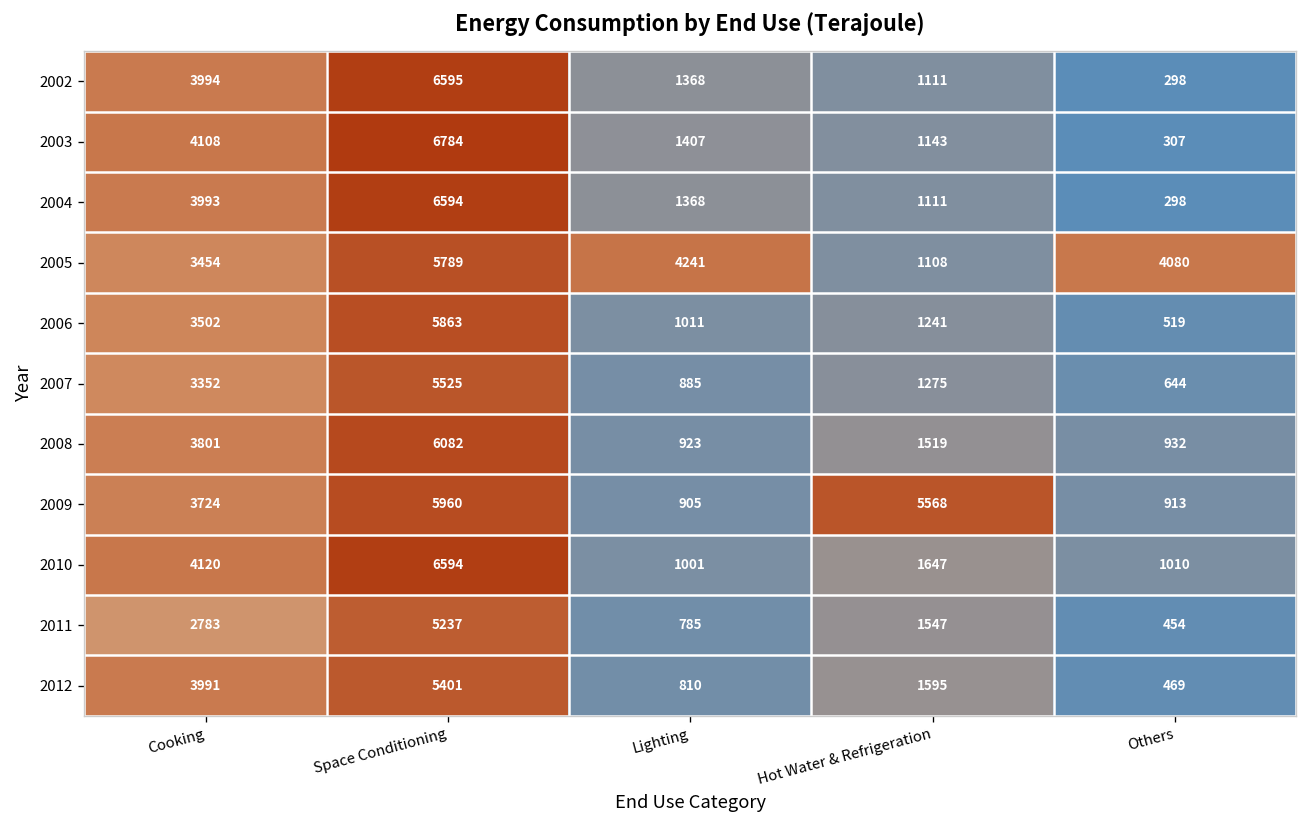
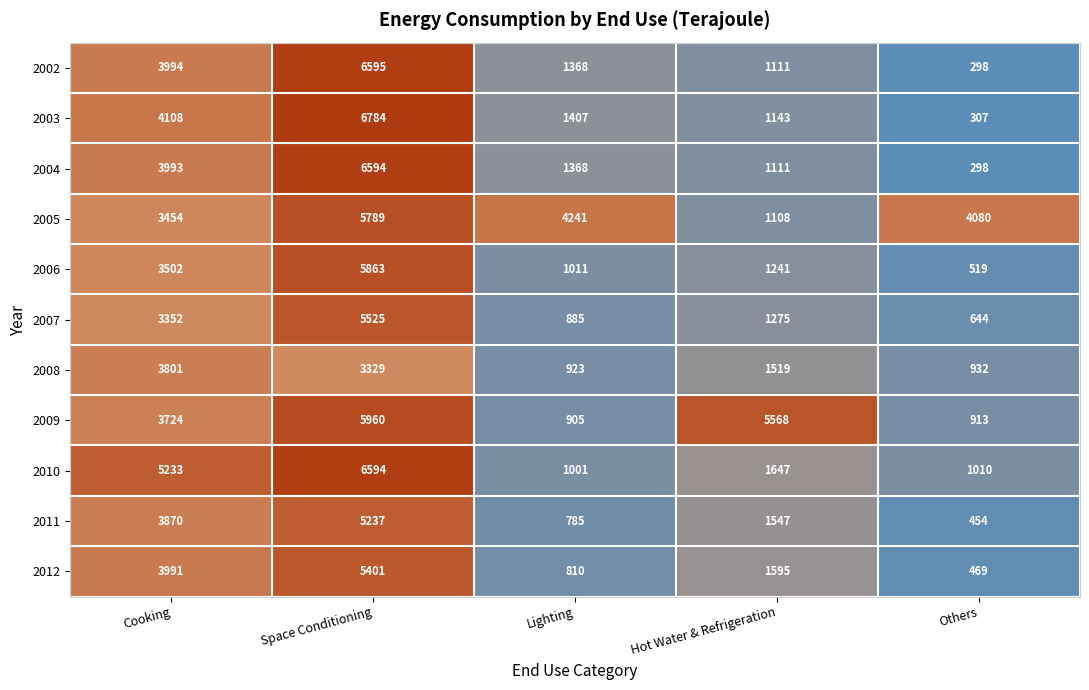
  {
    "2002": {
      "Cooking": 3994,
      "Space Conditioning": 6595,
      "Lighting": 1368,
      "Hot Water & Refrigeration": 1111,
      "Others": 298
    },
    "2003": {
      "Cooking": 4108,
      "Space Conditioning": 6784,
      "Lighting": 1407,
      "Hot Water & Refrigeration": 1143,
      "Others": 307
    },
    "2004": {
      "Cooking": 3993,
      "Space Conditioning": 6594,
      "Lighting": 1368,
      "Hot Water & Refrigeration": 1111,
      "Others": 298
    },
    "2005": {
      "Cooking": 3454,
      "Space Conditioning": 5789,
      "Lighting": 4241,
      "Hot Water & Refrigeration": 1108,
      "Others": 4080
    },
    "2006": {
      "Cooking": 3502,
      "Space Conditioning": 5863,
      "Lighting": 1011,
      "Hot Water & Refrigeration": 1241,
      "Others": 519
    },
    "2007": {
      "Cooking": 3352,
      "Space Conditioning": 5525,
      "Lighting": 885,
      "Hot Water & Refrigeration": 1275,
      "Others": 644
    },
    "2008": {
      "Cooking": 3801,
-     "Space Conditioning": 6082,
+     "Space Conditioning": 3329,
      "Lighting": 923,
      "Hot Water & Refrigeration": 1519,
      "Others": 932
    },
    "2009": {
      "Cooking": 3724,
      "Space Conditioning": 5960,
      "Lighting": 905,
      "Hot Water & Refrigeration": 5568,
      "Others": 913
    },
    "2010": {
-     "Cooking": 4120,
+     "Cooking": 5233,
      "Space Conditioning": 6594,
      "Lighting": 1001,
      "Hot Water & Refrigeration": 1647,
      "Others": 1010
    },
    "2011": {
-     "Cooking": 2783,
+     "Cooking": 3870,
      "Space Conditioning": 5237,
      "Lighting": 785,
      "Hot Water & Refrigeration": 1547,
      "Others": 454
    },
    "2012": {
      "Cooking": 3991,
      "Space Conditioning": 5401,
      "Lighting": 810,
      "Hot Water & Refrigeration": 1595,
      "Others": 469
    }
  }
